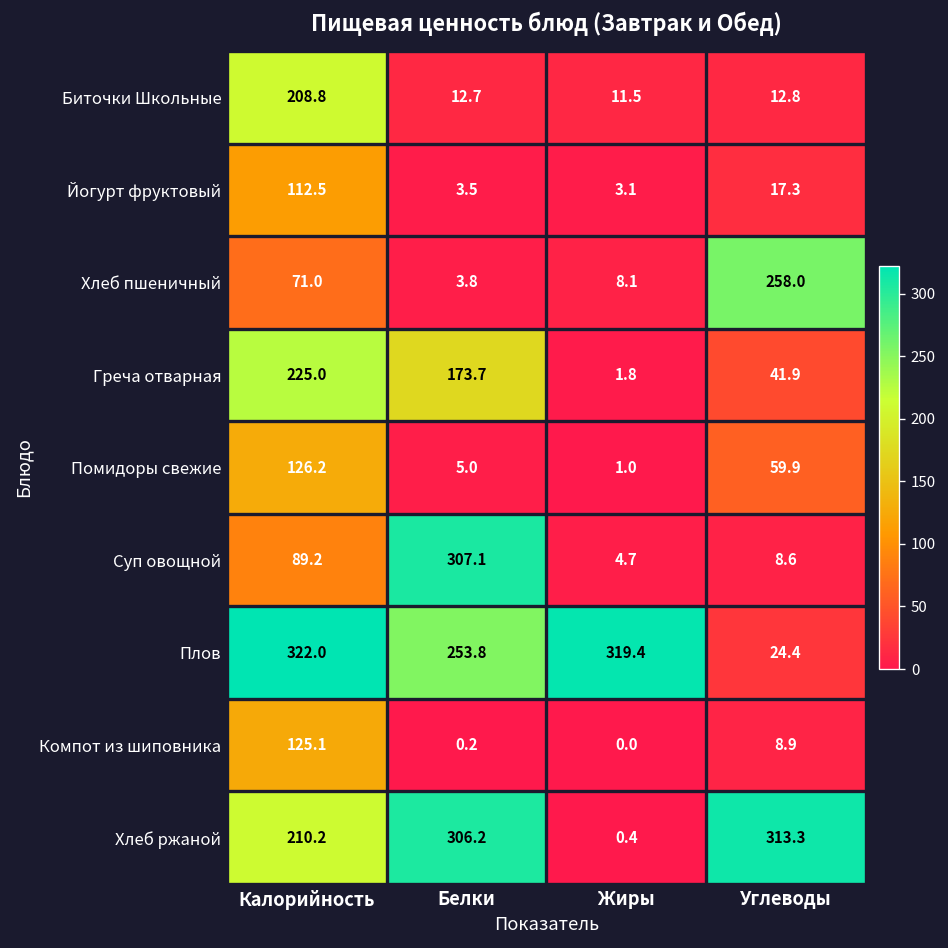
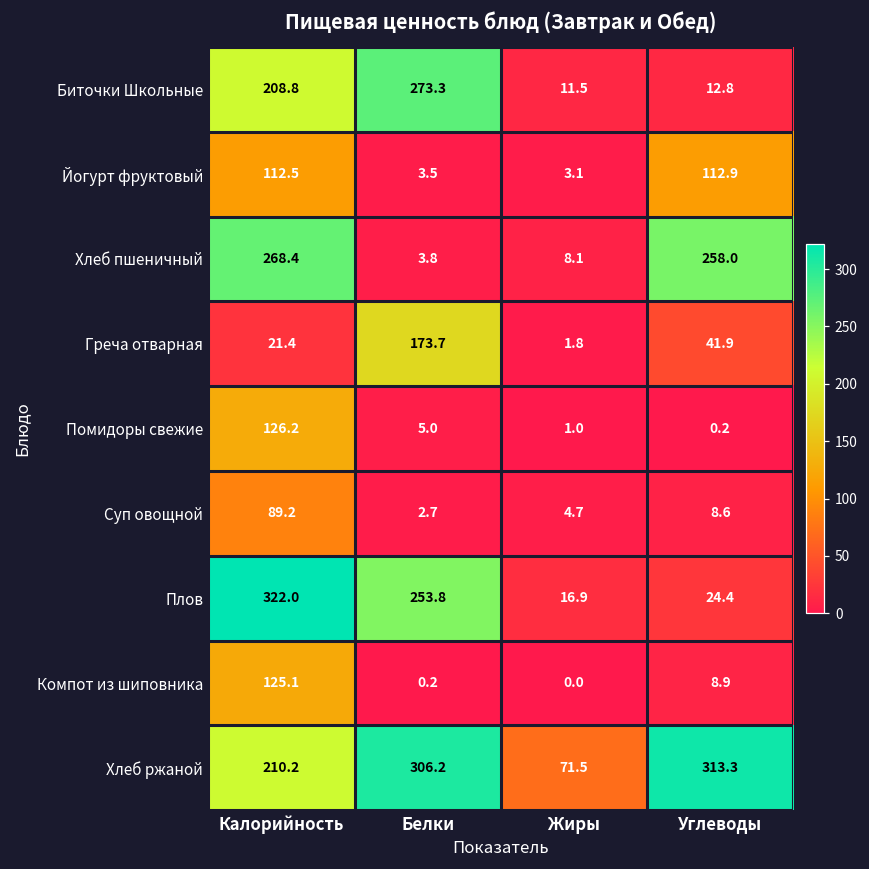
  {
    "Биточки Школьные": {
      "Калорийность": 208.8,
-     "Белки": 12.7,
+     "Белки": 273.3,
      "Жиры": 11.5,
      "Углеводы": 12.8
    },
    "Йогурт фруктовый": {
      "Калорийность": 112.5,
      "Белки": 3.5,
      "Жиры": 3.1,
-     "Углеводы": 17.3
+     "Углеводы": 112.9
    },
    "Хлеб пшеничный": {
-     "Калорийность": 71.0,
+     "Калорийность": 268.4,
      "Белки": 3.8,
      "Жиры": 8.1,
      "Углеводы": 258.0
    },
    "Греча отварная": {
-     "Калорийность": 225.0,
+     "Калорийность": 21.4,
      "Белки": 173.7,
      "Жиры": 1.8,
      "Углеводы": 41.9
    },
    "Помидоры свежие": {
      "Калорийность": 126.2,
      "Белки": 5.0,
      "Жиры": 1.0,
-     "Углеводы": 59.9
+     "Углеводы": 0.2
    },
    "Суп овощной": {
      "Калорийность": 89.2,
-     "Белки": 307.1,
+     "Белки": 2.7,
      "Жиры": 4.7,
      "Углеводы": 8.6
    },
    "Плов": {
      "Калорийность": 322.0,
      "Белки": 253.8,
-     "Жиры": 319.4,
+     "Жиры": 16.9,
      "Углеводы": 24.4
    },
    "Компот из шиповника": {
      "Калорийность": 125.1,
      "Белки": 0.2,
      "Жиры": 0.0,
      "Углеводы": 8.9
    },
    "Хлеб ржаной": {
      "Калорийность": 210.2,
      "Белки": 306.2,
-     "Жиры": 0.4,
+     "Жиры": 71.5,
      "Углеводы": 313.3
    }
  }
